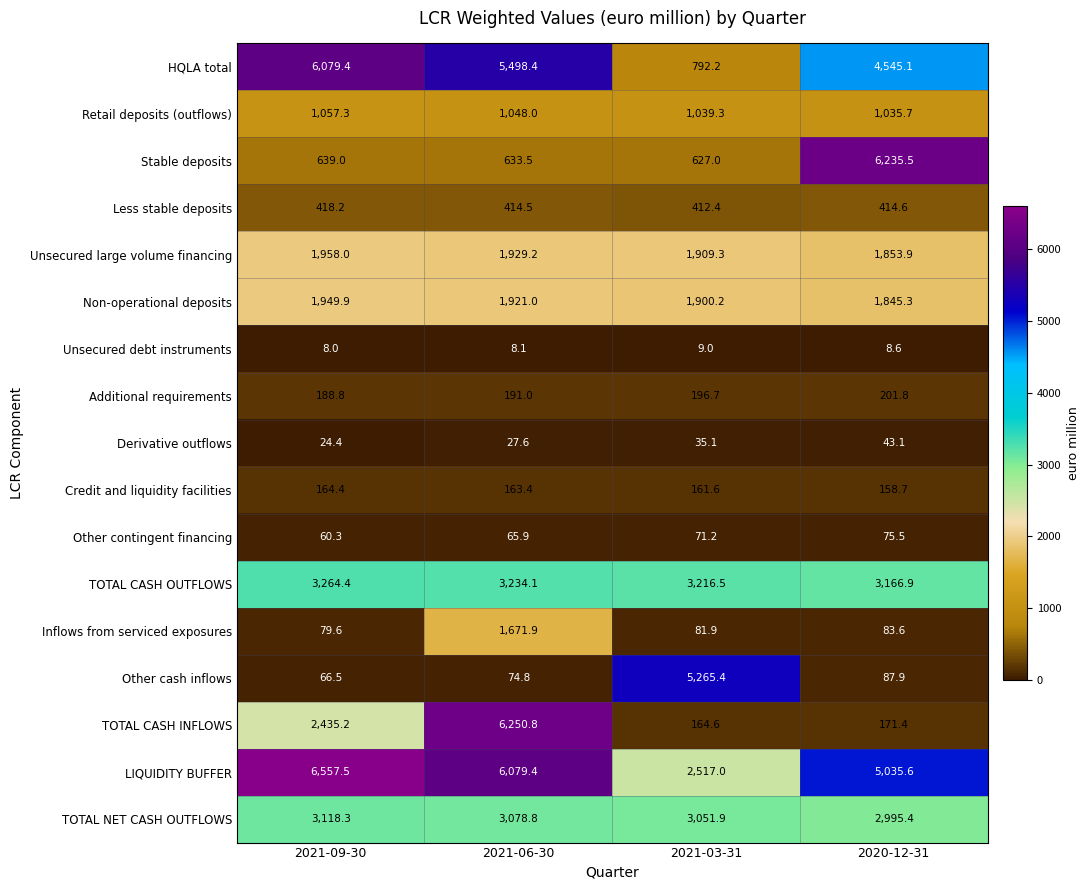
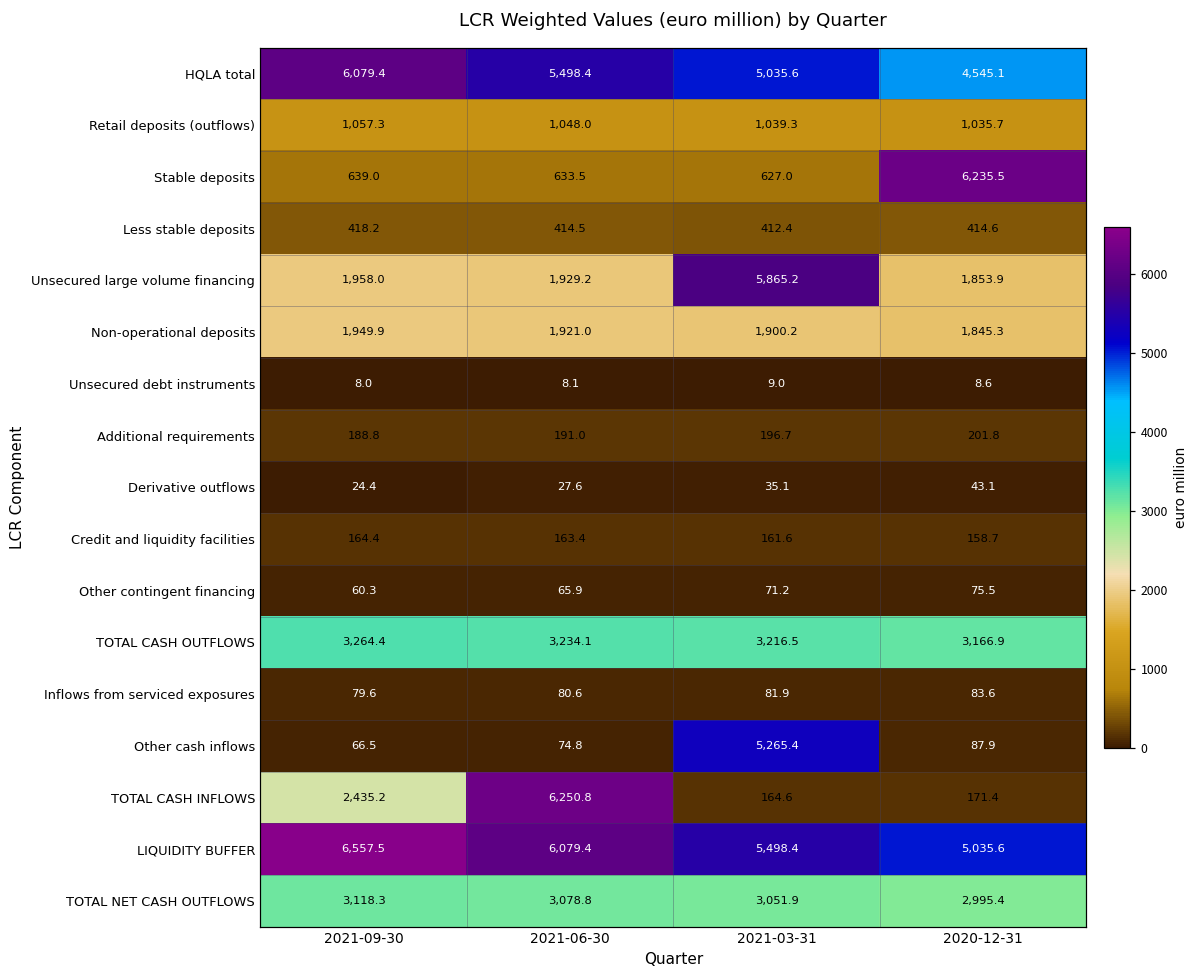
  {
    "HQLA total": {
      "2021-09-30": "6,079.4",
      "2021-06-30": "5,498.4",
-     "2021-03-31": "792.2",
+     "2021-03-31": "5,035.6",
      "2020-12-31": "4,545.1"
    },
    "Retail deposits (outflows)": {
      "2021-09-30": "1,057.3",
      "2021-06-30": "1,048.0",
      "2021-03-31": "1,039.3",
      "2020-12-31": "1,035.7"
    },
    "Stable deposits": {
      "2021-09-30": "639.0",
      "2021-06-30": "633.5",
      "2021-03-31": "627.0",
      "2020-12-31": "6,235.5"
    },
    "Less stable deposits": {
      "2021-09-30": "418.2",
      "2021-06-30": "414.5",
      "2021-03-31": "412.4",
      "2020-12-31": "414.6"
    },
    "Unsecured large volume financing": {
      "2021-09-30": "1,958.0",
      "2021-06-30": "1,929.2",
-     "2021-03-31": "1,909.3",
+     "2021-03-31": "5,865.2",
      "2020-12-31": "1,853.9"
    },
    "Non-operational deposits": {
      "2021-09-30": "1,949.9",
      "2021-06-30": "1,921.0",
      "2021-03-31": "1,900.2",
      "2020-12-31": "1,845.3"
    },
    "Unsecured debt instruments": {
      "2021-09-30": "8.0",
      "2021-06-30": "8.1",
      "2021-03-31": "9.0",
      "2020-12-31": "8.6"
    },
    "Additional requirements": {
      "2021-09-30": "188.8",
      "2021-06-30": "191.0",
      "2021-03-31": "196.7",
      "2020-12-31": "201.8"
    },
    "Derivative outflows": {
      "2021-09-30": "24.4",
      "2021-06-30": "27.6",
      "2021-03-31": "35.1",
      "2020-12-31": "43.1"
    },
    "Credit and liquidity facilities": {
      "2021-09-30": "164.4",
      "2021-06-30": "163.4",
      "2021-03-31": "161.6",
      "2020-12-31": "158.7"
    },
    "Other contingent financing": {
      "2021-09-30": "60.3",
      "2021-06-30": "65.9",
      "2021-03-31": "71.2",
      "2020-12-31": "75.5"
    },
    "TOTAL CASH OUTFLOWS": {
      "2021-09-30": "3,264.4",
      "2021-06-30": "3,234.1",
      "2021-03-31": "3,216.5",
      "2020-12-31": "3,166.9"
    },
    "Inflows from serviced exposures": {
      "2021-09-30": "79.6",
-     "2021-06-30": "1,671.9",
+     "2021-06-30": "80.6",
      "2021-03-31": "81.9",
      "2020-12-31": "83.6"
    },
    "Other cash inflows": {
      "2021-09-30": "66.5",
      "2021-06-30": "74.8",
      "2021-03-31": "5,265.4",
      "2020-12-31": "87.9"
    },
    "TOTAL CASH INFLOWS": {
      "2021-09-30": "2,435.2",
      "2021-06-30": "6,250.8",
      "2021-03-31": "164.6",
      "2020-12-31": "171.4"
    },
    "LIQUIDITY BUFFER": {
      "2021-09-30": "6,557.5",
      "2021-06-30": "6,079.4",
-     "2021-03-31": "2,517.0",
+     "2021-03-31": "5,498.4",
      "2020-12-31": "5,035.6"
    },
    "TOTAL NET CASH OUTFLOWS": {
      "2021-09-30": "3,118.3",
      "2021-06-30": "3,078.8",
      "2021-03-31": "3,051.9",
      "2020-12-31": "2,995.4"
    }
  }
